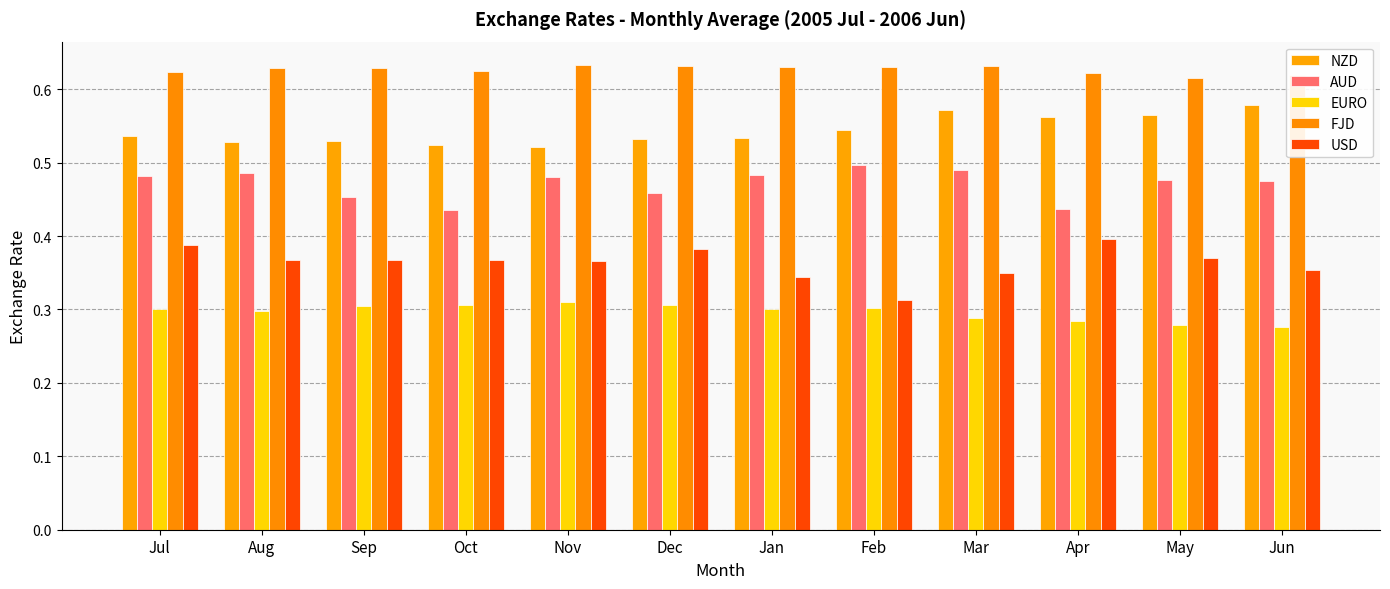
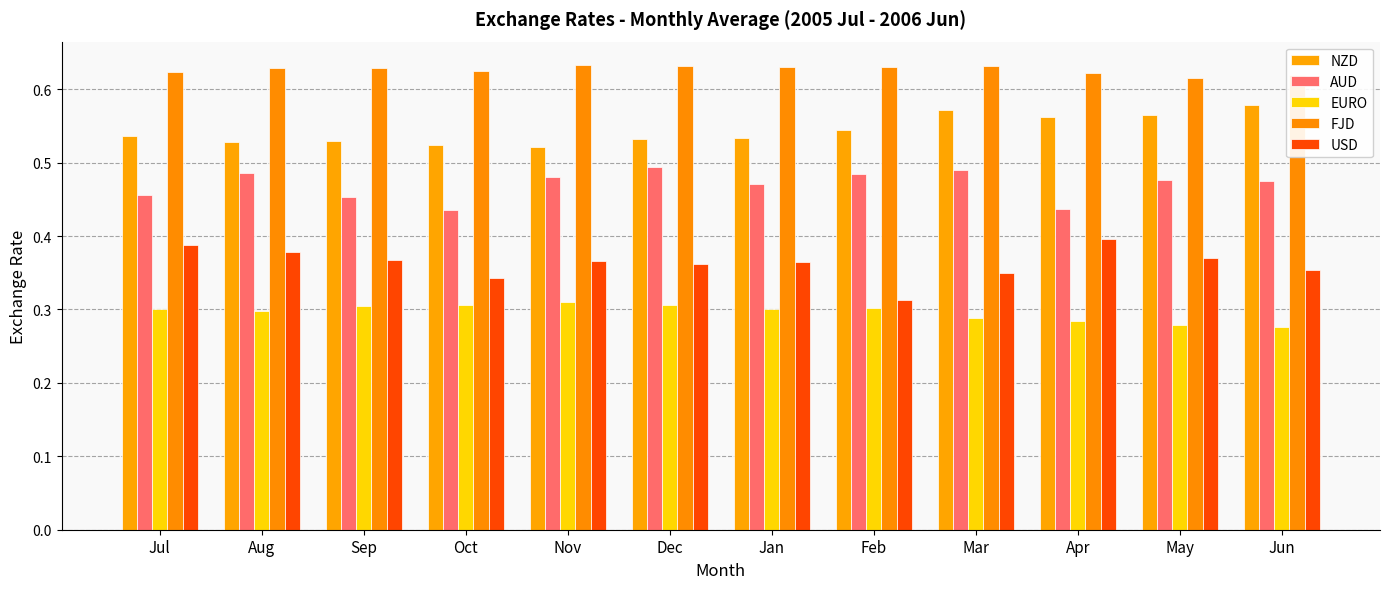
  {
    "AUD": {
-     "Jul": 0.48,
+     "Jul": 0.46,
      "Aug": 0.49,
      "Sep": 0.45,
      "Oct": 0.44,
      "Nov": 0.48,
-     "Dec": 0.46,
-     "Jan": 0.48,
-     "Feb": 0.50,
+     "Dec": 0.49,
+     "Jan": 0.47,
+     "Feb": 0.49,
      "Mar": 0.49,
      "Apr": 0.44,
      "May": 0.48,
      "Jun": 0.48
    },
    "USD": {
      "Jul": 0.39,
-     "Aug": 0.37,
+     "Aug": 0.38,
      "Sep": 0.37,
-     "Oct": 0.37,
+     "Oct": 0.34,
      "Nov": 0.37,
-     "Dec": 0.38,
-     "Jan": 0.34,
+     "Dec": 0.36,
+     "Jan": 0.36,
      "Feb": 0.31,
      "Mar": 0.35,
      "Apr": 0.40,
      "May": 0.37,
      "Jun": 0.35
    }
  }
